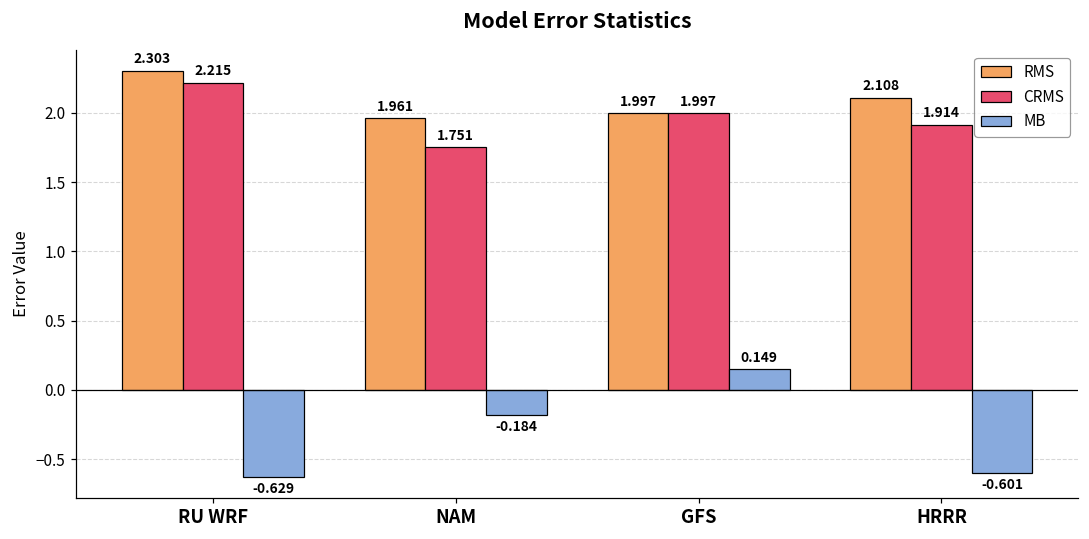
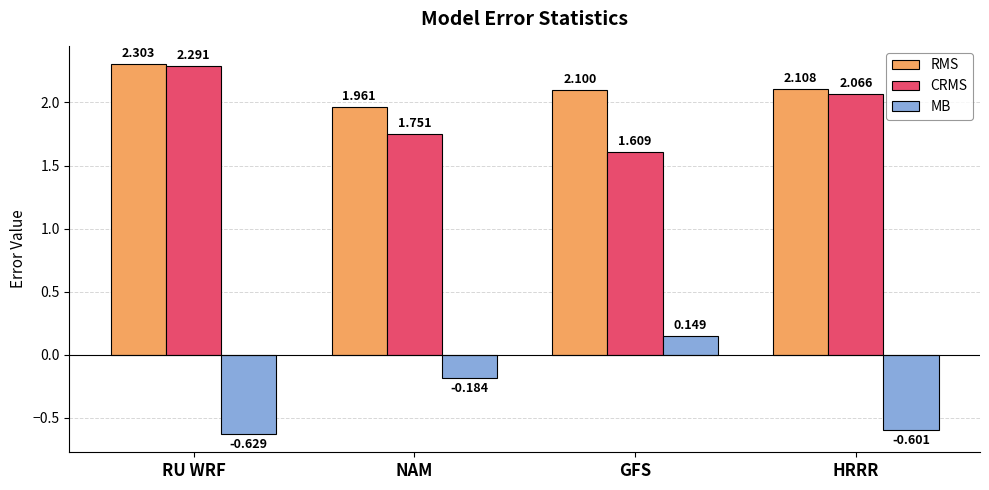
  {
    "RMS": {
      "RU WRF": 2.303,
      "NAM": 1.961,
-     "GFS": 1.997,
+     "GFS": 2.100,
      "HRRR": 2.108
    },
    "CRMS": {
-     "RU WRF": 2.215,
+     "RU WRF": 2.291,
      "NAM": 1.751,
-     "GFS": 1.997,
-     "HRRR": 1.914
+     "GFS": 1.609,
+     "HRRR": 2.066
    },
    "MB": {
      "RU WRF": -0.629,
      "NAM": -0.184,
      "GFS": 0.149,
      "HRRR": -0.601
    }
  }
